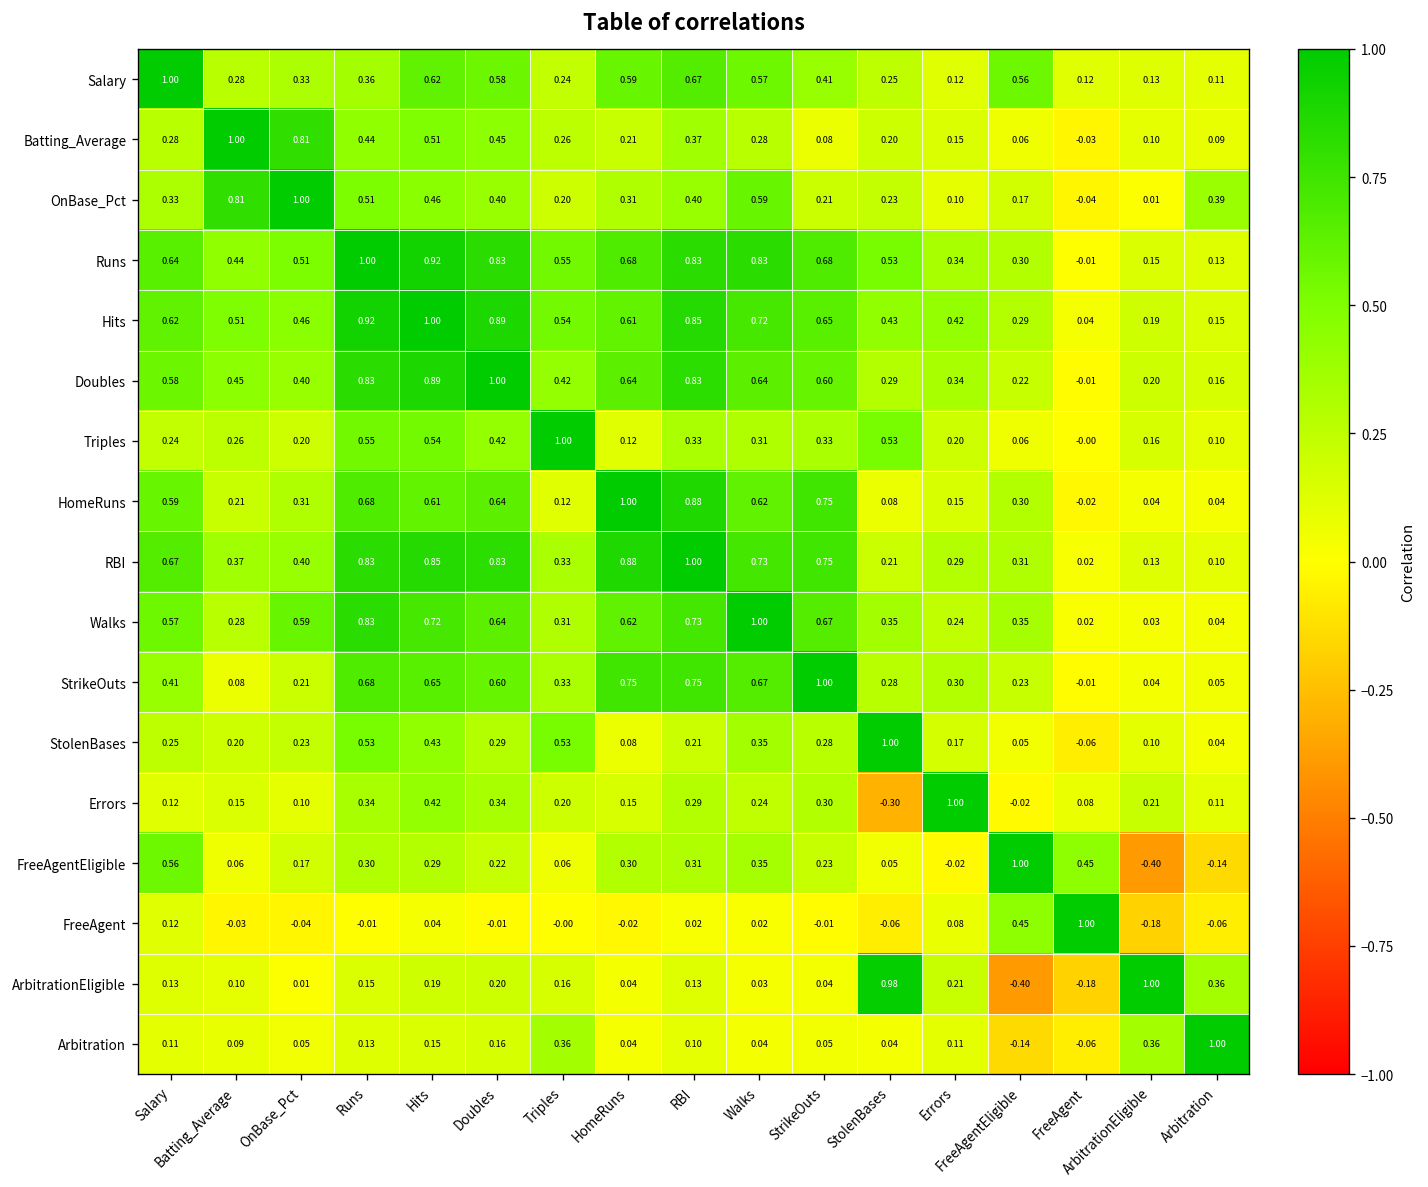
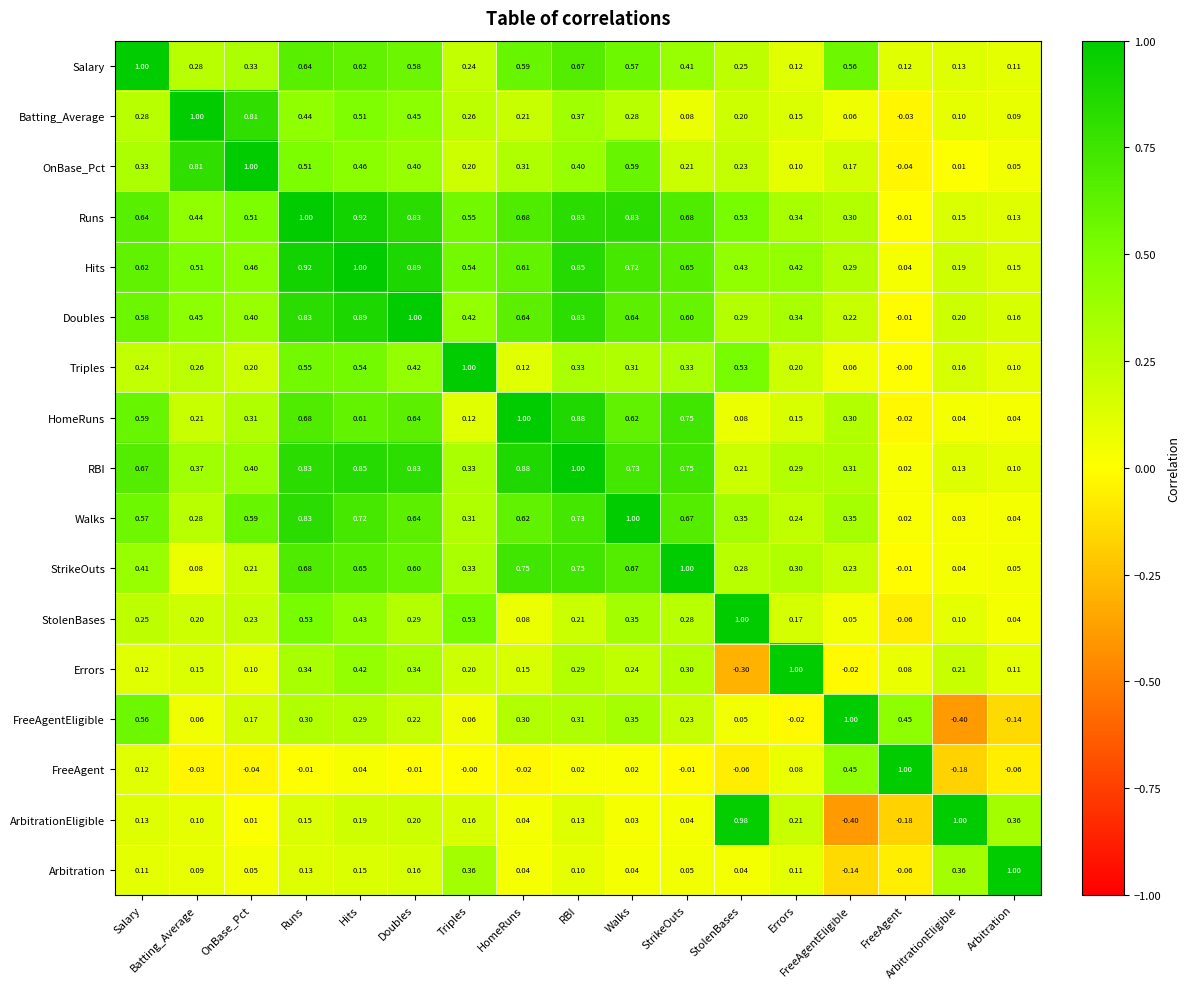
  {
    "Salary": {
      "Salary": 1.00,
      "Batting_Average": 0.28,
      "OnBase_Pct": 0.33,
-     "Runs": 0.36,
+     "Runs": 0.64,
      "Hits": 0.62,
      "Doubles": 0.58,
      "Triples": 0.24,
      "HomeRuns": 0.59,
      "RBI": 0.67,
      "Walks": 0.57,
      "StrikeOuts": 0.41,
      "StolenBases": 0.25,
      "Errors": 0.12,
      "FreeAgentEligible": 0.56,
      "FreeAgent": 0.12,
      "ArbitrationEligible": 0.13,
      "Arbitration": 0.11
    },
    "OnBase_Pct": {
      "Salary": 0.33,
      "Batting_Average": 0.81,
      "OnBase_Pct": 1.00,
      "Runs": 0.51,
      "Hits": 0.46,
      "Doubles": 0.40,
      "Triples": 0.20,
      "HomeRuns": 0.31,
      "RBI": 0.40,
      "Walks": 0.59,
      "StrikeOuts": 0.21,
      "StolenBases": 0.23,
      "Errors": 0.10,
      "FreeAgentEligible": 0.17,
      "FreeAgent": -0.04,
      "ArbitrationEligible": 0.01,
-     "Arbitration": 0.39
+     "Arbitration": 0.05
    }
  }
